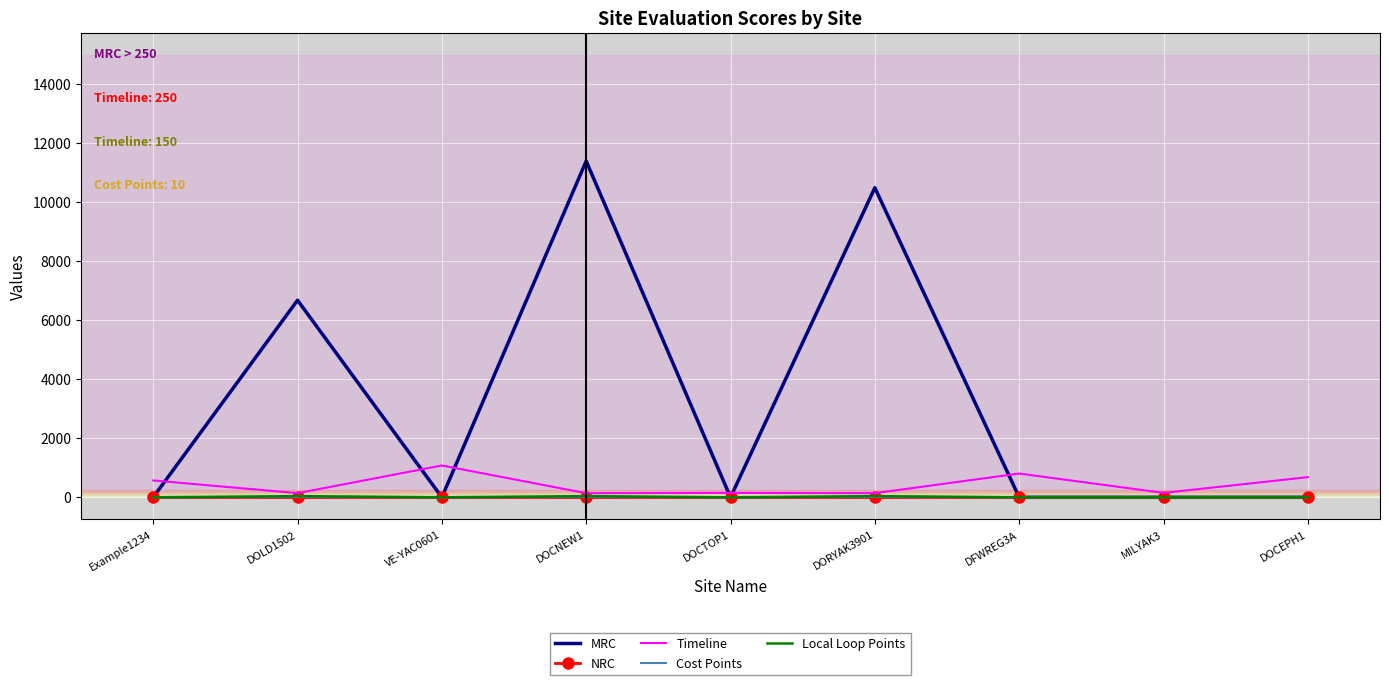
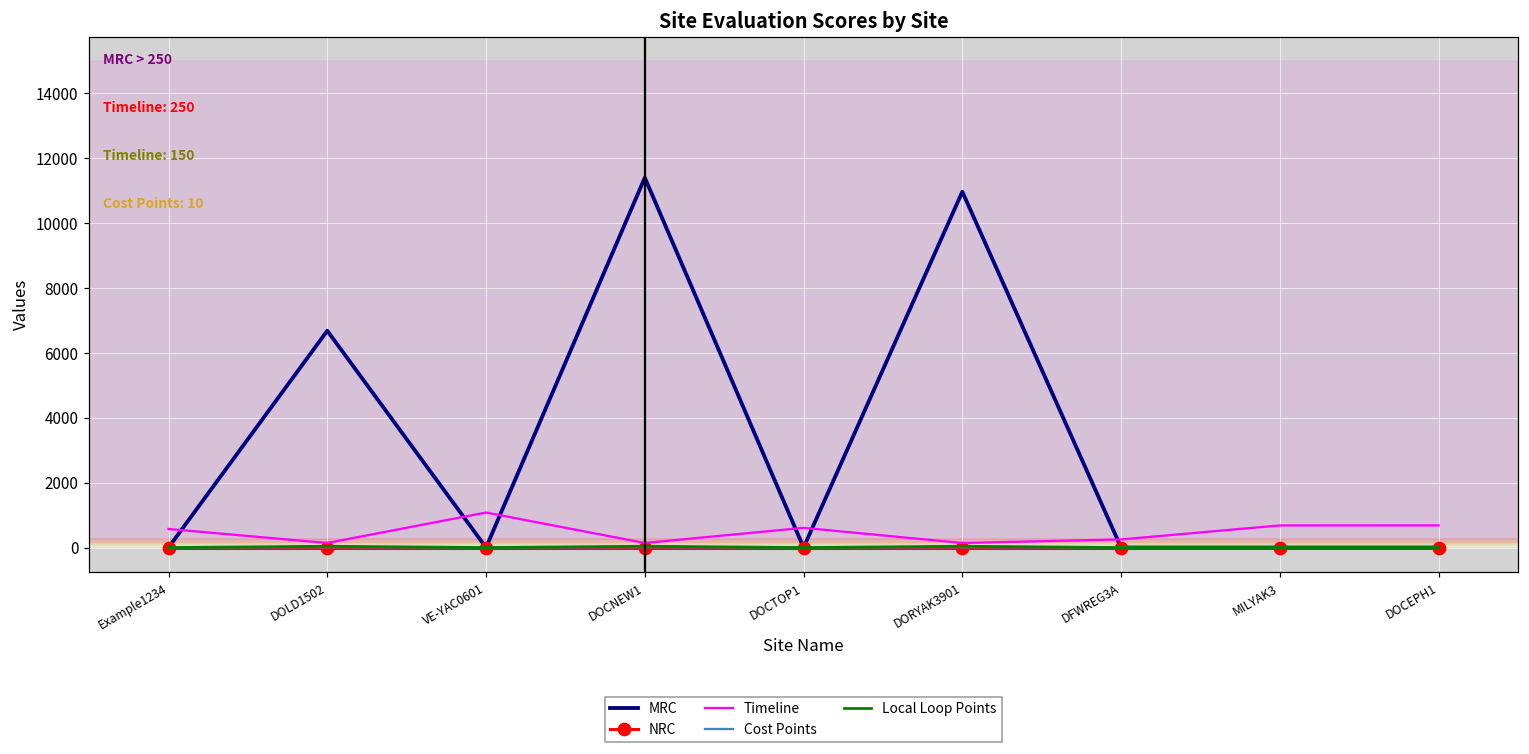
  {
    "MRC": {
      "DOLD1502": 6700,
      "DOCNEW1": 11400,
-     "DORYAK3901": 10500
+     "DORYAK3901": 11000
    },
    "Timeline": {
      "Example1234": 600,
      "DOLD1502": 100,
      "VE-YAC0601": 1100,
      "DOCNEW1": 100,
-     "DOCTOP1": 200,
+     "DOCTOP1": 600,
      "DORYAK3901": 100,
-     "DFWREG3A": 800,
-     "MILYAK3": 200,
+     "DFWREG3A": 300,
+     "MILYAK3": 700,
      "DOCEPH1": 700
    }
  }
